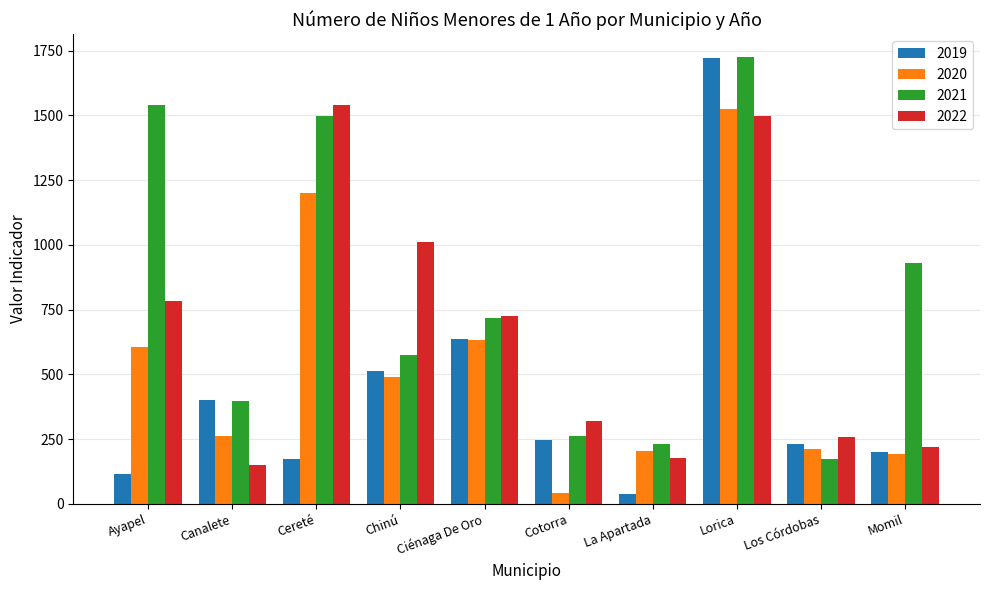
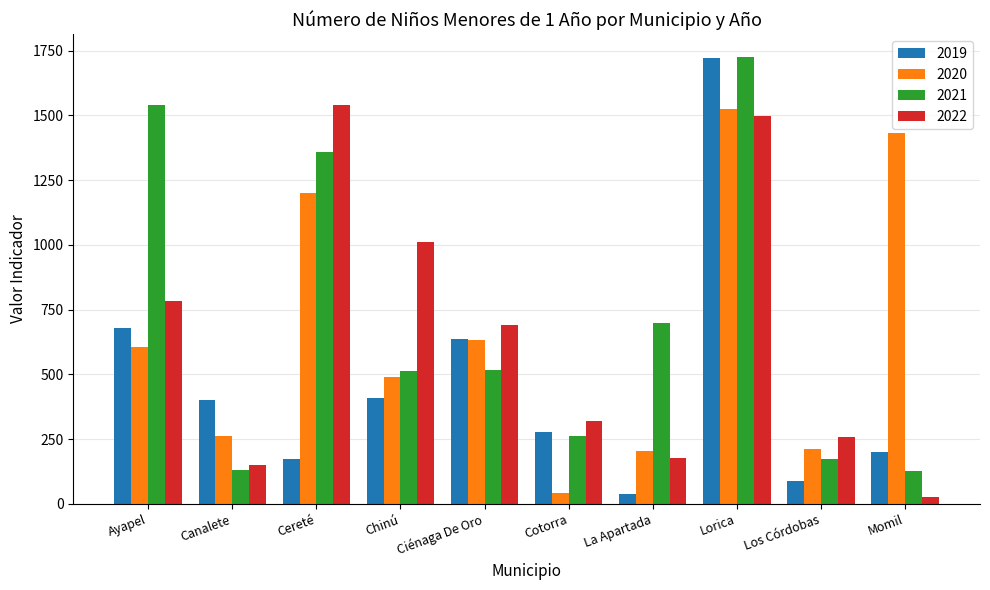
  {
    "2019": {
-     "Ayapel": 120,
+     "Ayapel": 680,
      "Canalete": 400,
      "Cereté": 170,
-     "Chinú": 510,
+     "Chinú": 410,
      "Ciénaga De Oro": 640,
-     "Cotorra": 250,
+     "Cotorra": 280,
      "La Apartada": 40,
      "Lorica": 1720,
-     "Los Córdobas": 230,
+     "Los Córdobas": 90,
      "Momil": 200
    },
    "2020": {
      "Ayapel": 610,
      "Canalete": 260,
      "Cereté": 1200,
      "Chinú": 490,
      "Ciénaga De Oro": 630,
      "Cotorra": 40,
      "La Apartada": 210,
      "Lorica": 1530,
      "Los Córdobas": 210,
-     "Momil": 190
+     "Momil": 1430
    },
    "2021": {
      "Ayapel": 1540,
-     "Canalete": 400,
-     "Cereté": 1500,
-     "Chinú": 580,
-     "Ciénaga De Oro": 720,
+     "Canalete": 130,
+     "Cereté": 1360,
+     "Chinú": 510,
+     "Ciénaga De Oro": 520,
      "Cotorra": 260,
-     "La Apartada": 230,
+     "La Apartada": 700,
      "Lorica": 1730,
      "Los Córdobas": 170,
-     "Momil": 930
+     "Momil": 130
    },
    "2022": {
      "Ayapel": 790,
      "Canalete": 150,
      "Cereté": 1540,
      "Chinú": 1010,
-     "Ciénaga De Oro": 720,
+     "Ciénaga De Oro": 690,
      "Cotorra": 320,
      "La Apartada": 180,
      "Lorica": 1500,
      "Los Córdobas": 260,
-     "Momil": 220
+     "Momil": 30
    }
  }
